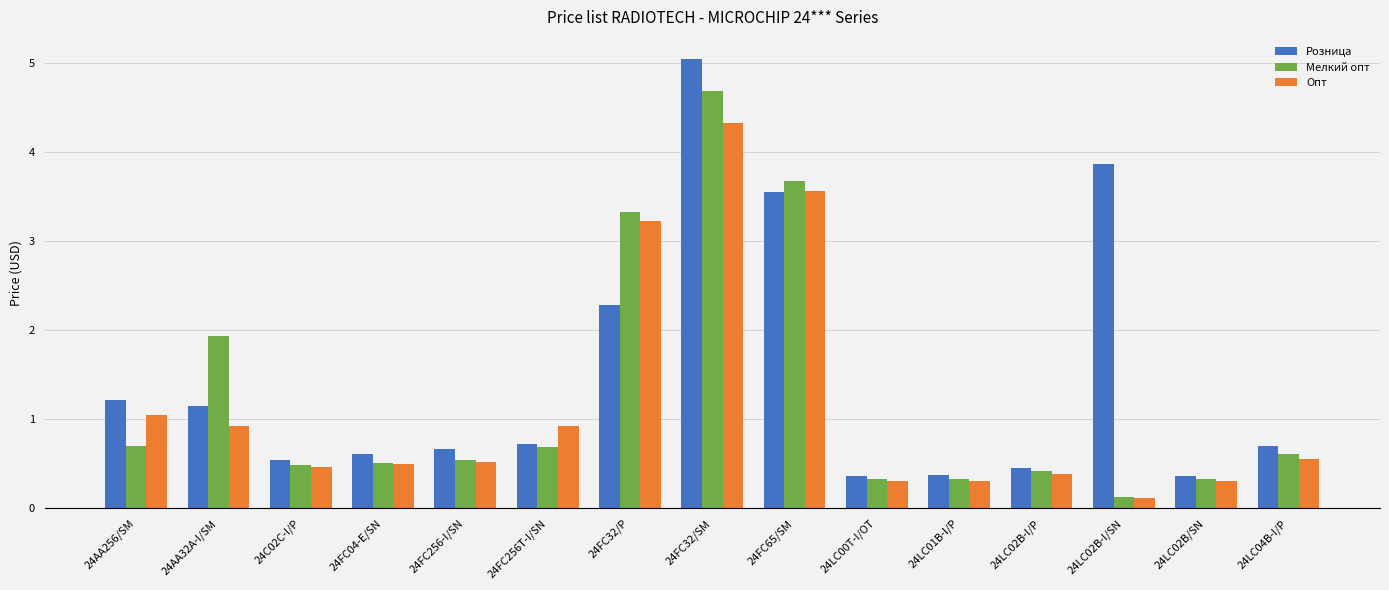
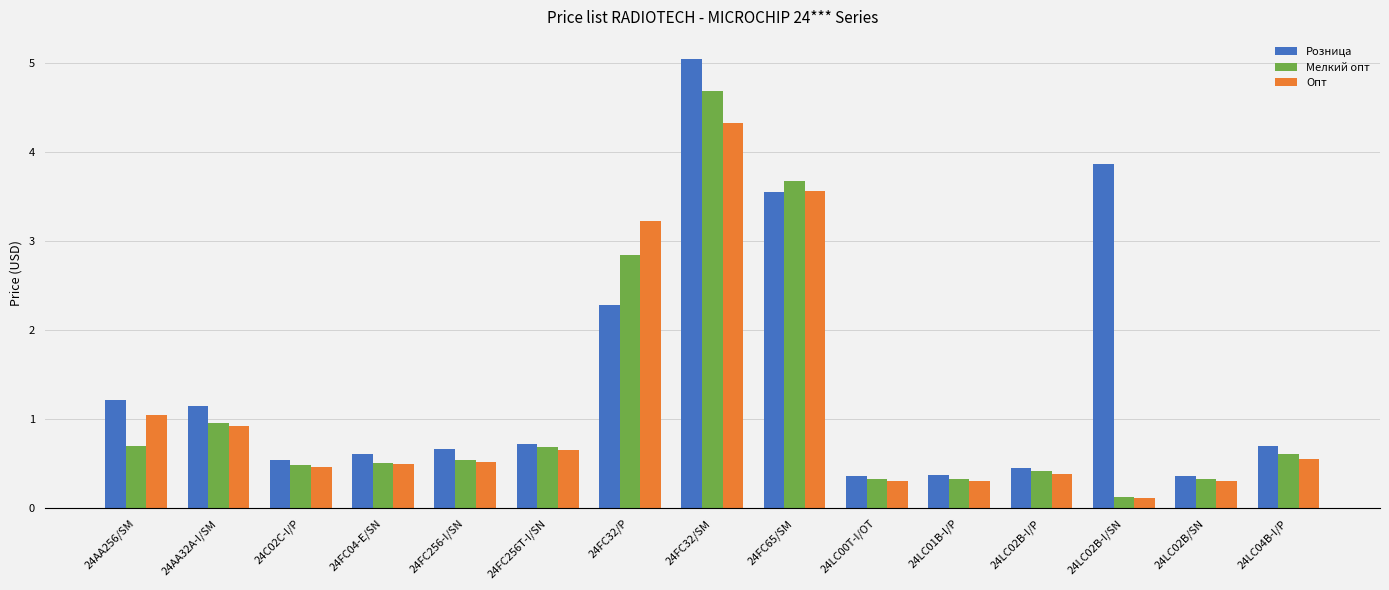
  {
    "Розница": {
      "24AA256/SM": 1.2,
      "24AA32A-I/SM": 1.2,
      "24C02C-I/P": 0.5,
      "24FC04-E/SN": 0.6,
      "24FC256-I/SN": 0.7,
      "24FC256T-I/SN": 0.7,
      "24FC32/P": 2.3,
      "24FC32/SM": 5.0,
      "24FC65/SM": 3.6,
      "24LC00T-I/OT": 0.4,
      "24LC01B-I/P": 0.4,
      "24LC02B-I/P": 0.5,
      "24LC02B-I/SN": 3.9,
      "24LC02B/SN": 0.4,
      "24LC04B-I/P": 0.7
    },
    "Мелкий опт": {
      "24AA256/SM": 0.7,
-     "24AA32A-I/SM": 1.9,
+     "24AA32A-I/SM": 1.0,
      "24C02C-I/P": 0.5,
      "24FC04-E/SN": 0.5,
      "24FC256-I/SN": 0.5,
      "24FC256T-I/SN": 0.7,
-     "24FC32/P": 3.3,
+     "24FC32/P": 2.8,
      "24FC32/SM": 4.7,
      "24FC65/SM": 3.7,
      "24LC00T-I/OT": 0.3,
      "24LC01B-I/P": 0.3,
      "24LC02B-I/P": 0.4,
      "24LC02B-I/SN": 0.1,
      "24LC02B/SN": 0.3,
      "24LC04B-I/P": 0.6
    },
    "Опт": {
      "24AA256/SM": 1.1,
      "24AA32A-I/SM": 0.9,
      "24C02C-I/P": 0.5,
      "24FC04-E/SN": 0.5,
      "24FC256-I/SN": 0.5,
-     "24FC256T-I/SN": 0.9,
+     "24FC256T-I/SN": 0.7,
      "24FC32/P": 3.2,
      "24FC32/SM": 4.3,
      "24FC65/SM": 3.6,
      "24LC00T-I/OT": 0.3,
      "24LC01B-I/P": 0.3,
      "24LC02B-I/P": 0.4,
      "24LC02B-I/SN": 0.1,
      "24LC02B/SN": 0.3,
      "24LC04B-I/P": 0.6
    }
  }
